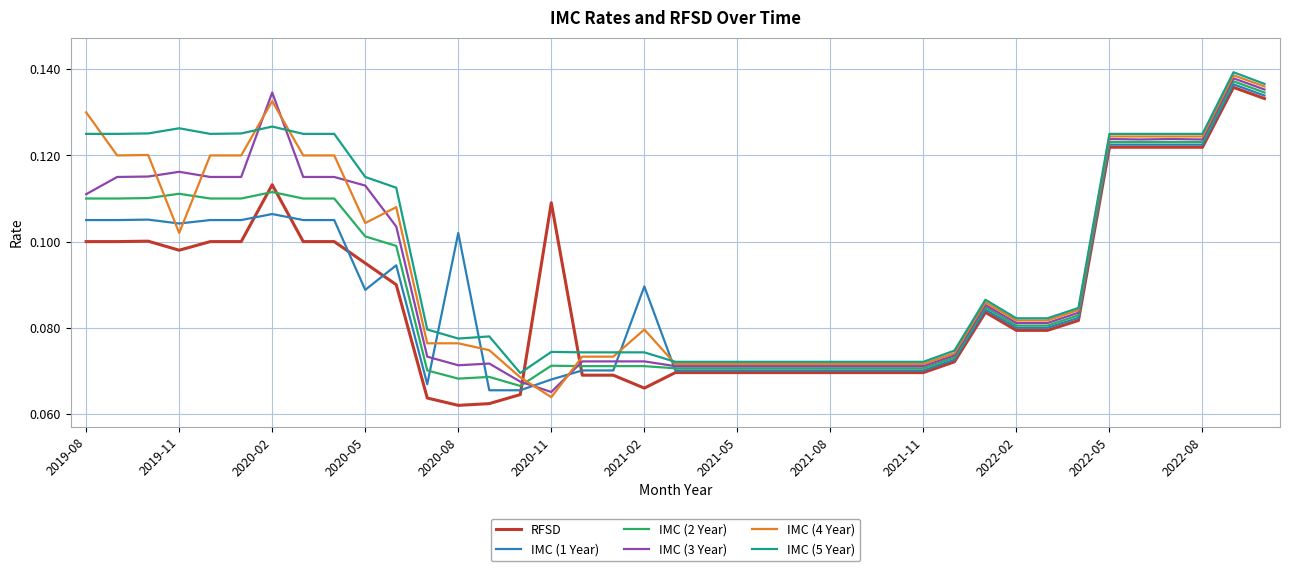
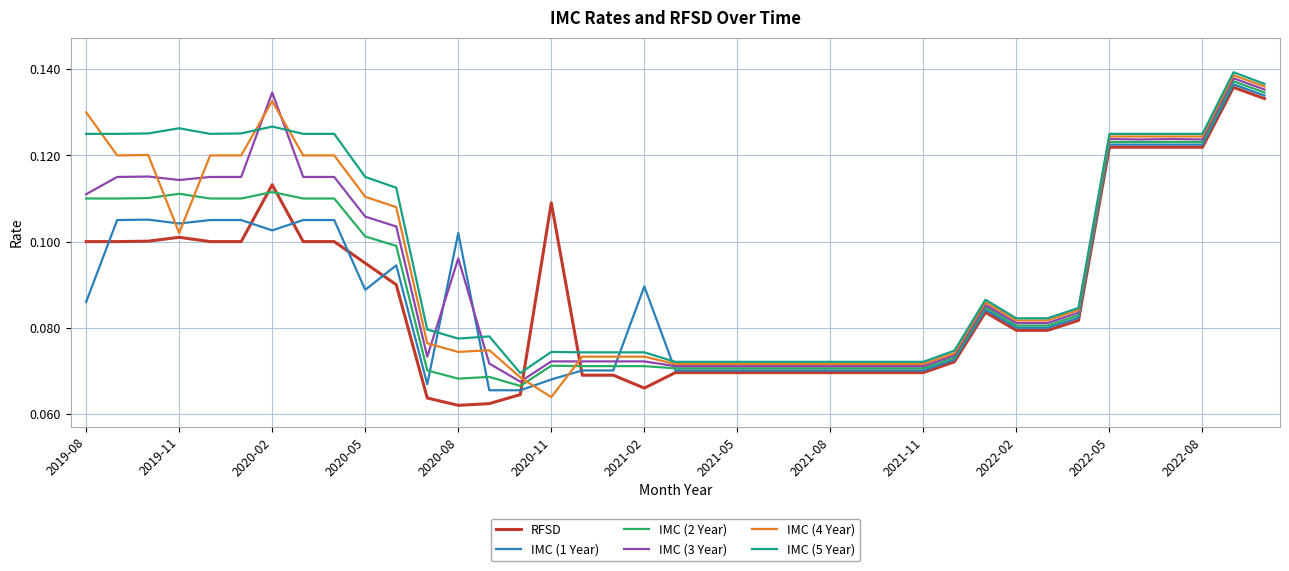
  {
    "RFSD": {
      "2019-08": 0.100,
-     "2019-11": 0.098,
+     "2019-11": 0.101,
      "2020-02": 0.113,
      "2020-05": 0.095,
      "2020-08": 0.062,
      "2020-11": 0.109,
      "2021-02": 0.066,
      "2022-02": 0.079
    },
    "IMC (1 Year)": {
-     "2019-08": 0.105,
+     "2019-08": 0.086,
      "2019-11": 0.104,
-     "2020-02": 0.106,
+     "2020-02": 0.103,
      "2020-05": 0.089,
      "2020-08": 0.102,
      "2020-11": 0.068,
      "2021-02": 0.090
    },
    "IMC (3 Year)": {
      "2019-08": 0.111,
-     "2019-11": 0.116,
+     "2019-11": 0.114,
      "2020-02": 0.135,
-     "2020-05": 0.113,
-     "2020-08": 0.071,
-     "2020-11": 0.065,
+     "2020-05": 0.106,
+     "2020-08": 0.096,
+     "2020-11": 0.072,
      "2021-02": 0.072,
      "2022-05": 0.124,
      "2022-08": 0.124
    },
    "IMC (4 Year)": {
      "2019-08": 0.130,
      "2019-11": 0.102,
      "2020-02": 0.133,
-     "2020-05": 0.104,
-     "2020-08": 0.076,
+     "2020-05": 0.110,
+     "2020-08": 0.074,
      "2020-11": 0.064,
-     "2021-02": 0.080,
+     "2021-02": 0.073,
      "2022-05": 0.124,
      "2022-08": 0.124
    }
  }
